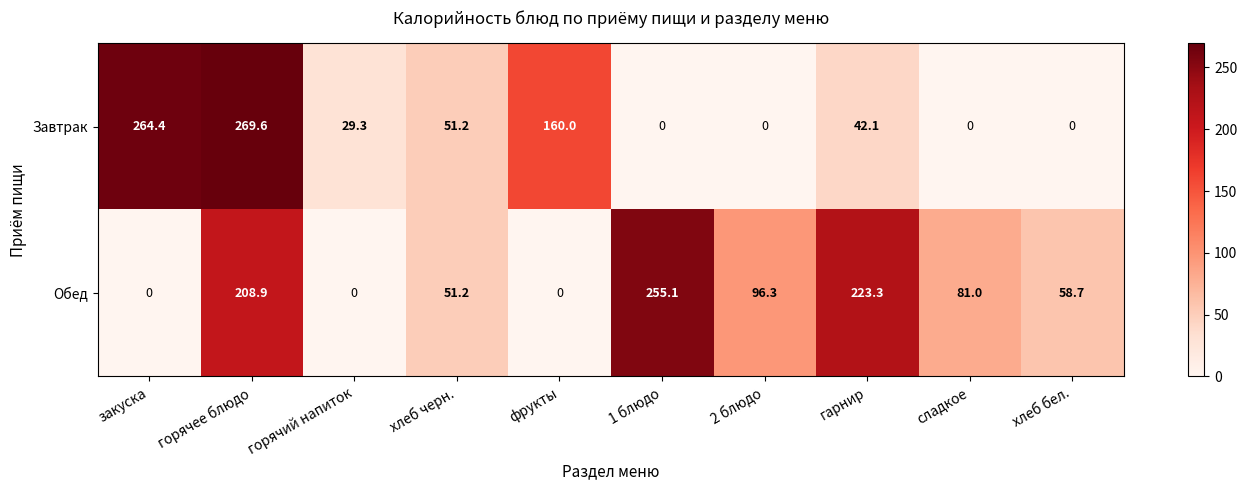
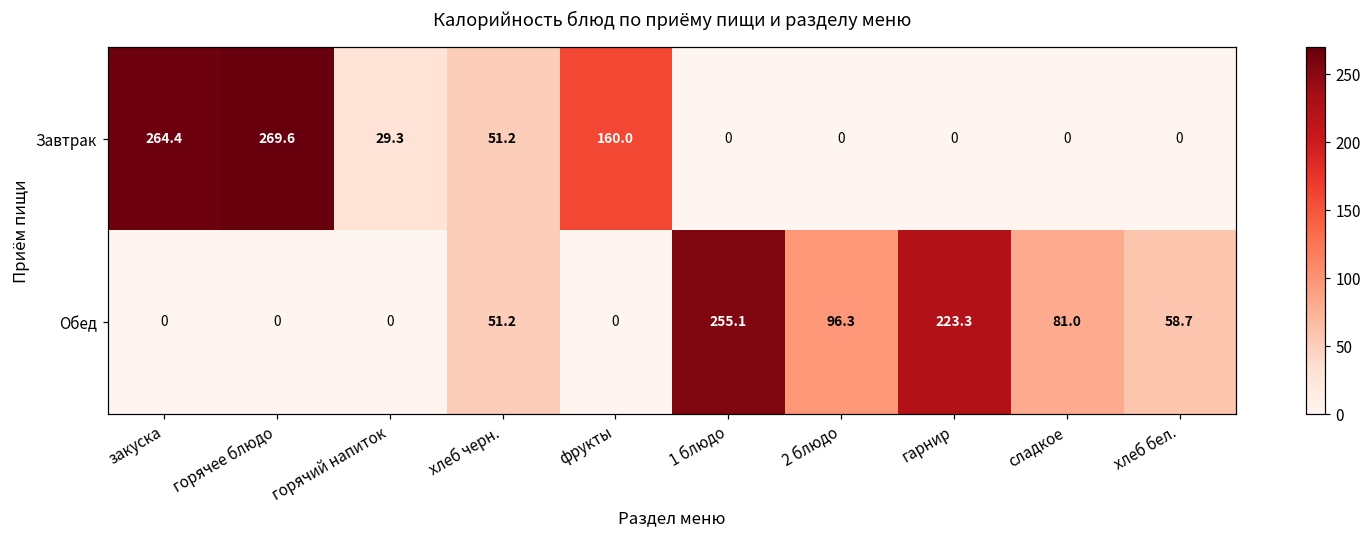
  {
    "Завтрак": {
      "закуска": 264.4,
      "горячее блюдо": 269.6,
      "горячий напиток": 29.3,
      "хлеб черн.": 51.2,
      "фрукты": 160.0,
      "1 блюдо": 0,
      "2 блюдо": 0,
-     "гарнир": 42.1,
+     "гарнир": 0,
      "сладкое": 0,
      "хлеб бел.": 0
    },
    "Обед": {
      "закуска": 0,
-     "горячее блюдо": 208.9,
+     "горячее блюдо": 0,
      "горячий напиток": 0,
      "хлеб черн.": 51.2,
      "фрукты": 0,
      "1 блюдо": 255.1,
      "2 блюдо": 96.3,
      "гарнир": 223.3,
      "сладкое": 81.0,
      "хлеб бел.": 58.7
    }
  }
